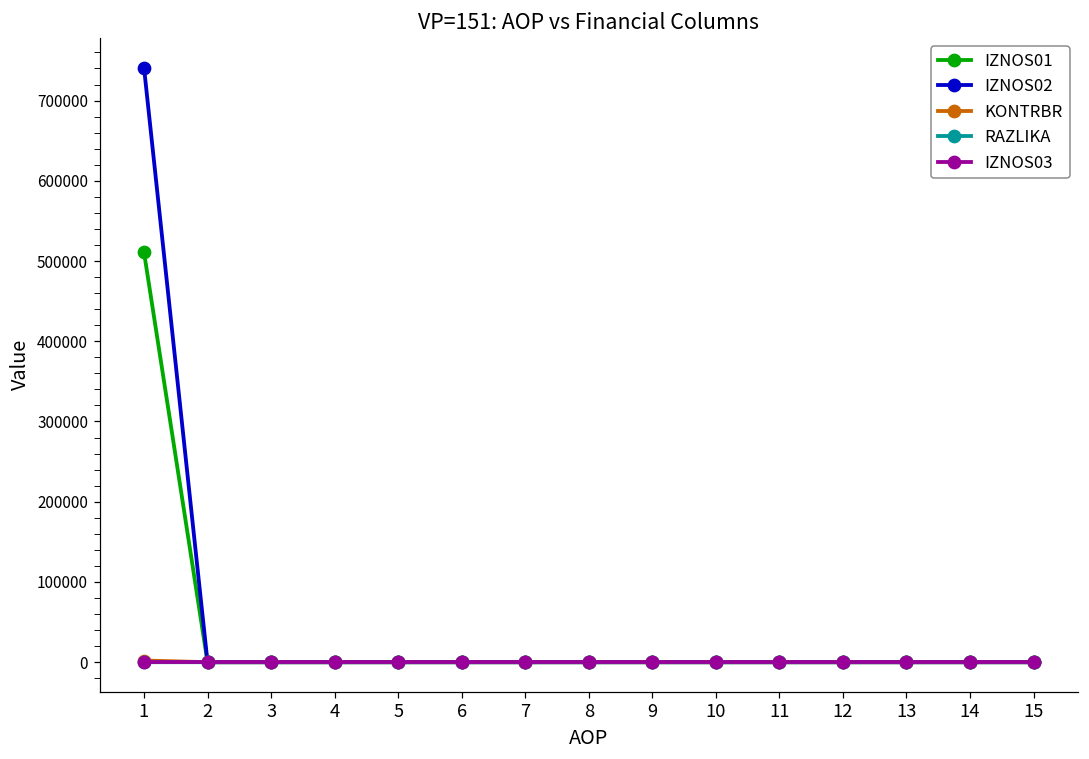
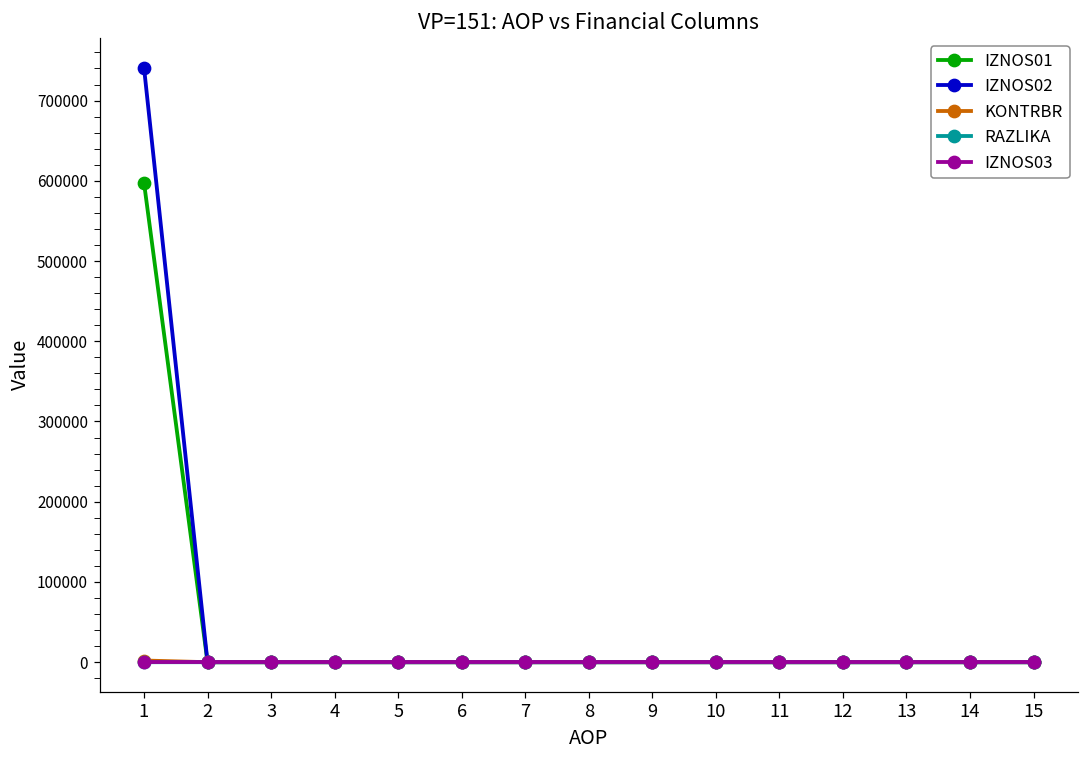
  {
    "IZNOS01": {
-     "1": 510000
+     "1": 600000
    },
    "IZNOS02": {
      "1": 740000
    }
  }
